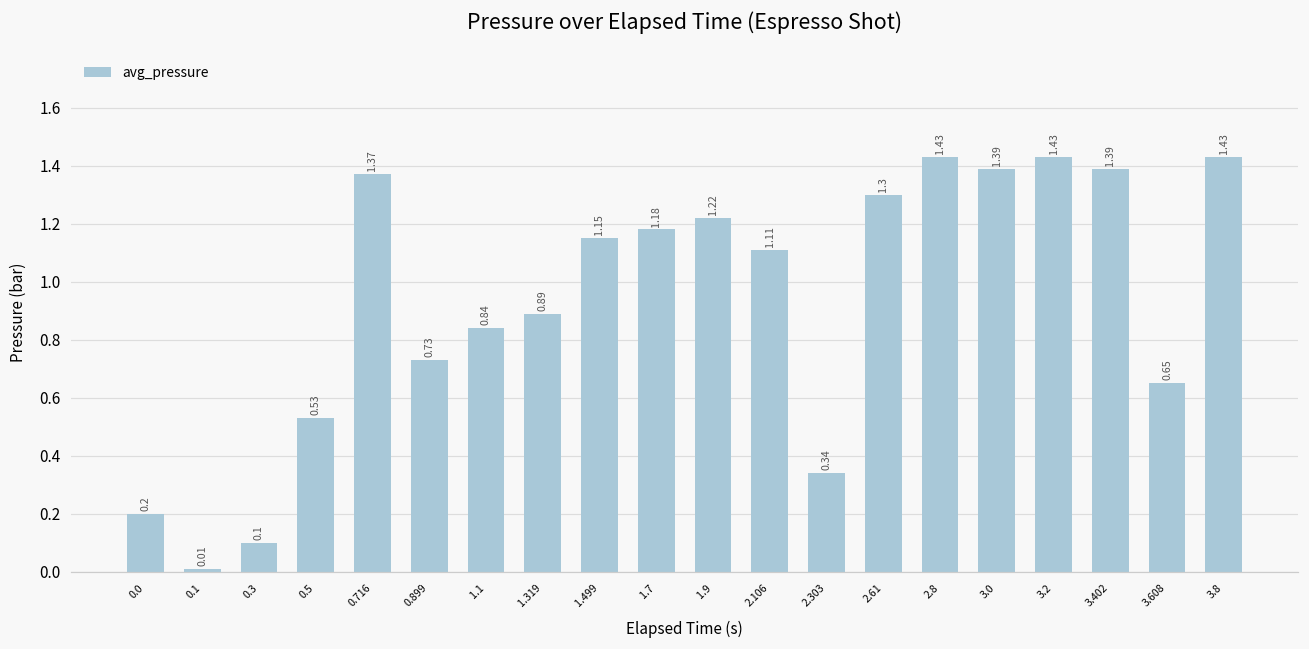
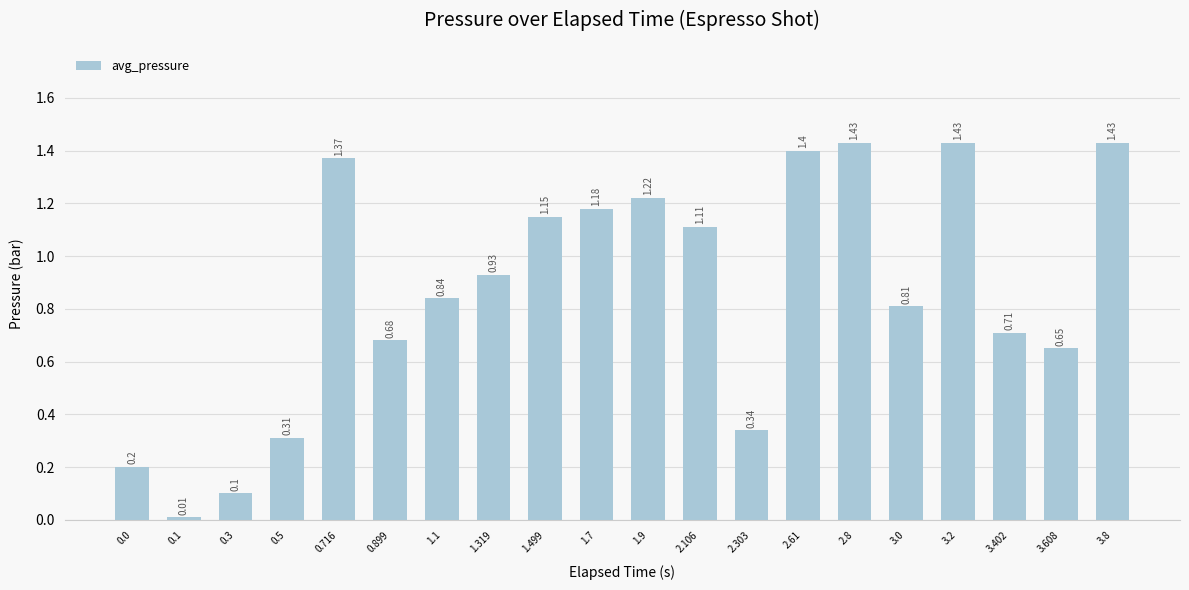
  {
    "0.0": 0.2,
    "0.1": 0.01,
    "0.3": 0.1,
-   "0.5": 0.53,
+   "0.5": 0.31,
    "0.716": 1.37,
-   "0.899": 0.73,
+   "0.899": 0.68,
    "1.1": 0.84,
-   "1.319": 0.89,
+   "1.319": 0.93,
    "1.499": 1.15,
    "1.7": 1.18,
    "1.9": 1.22,
    "2.106": 1.11,
    "2.303": 0.34,
-   "2.61": 1.3,
+   "2.61": 1.4,
    "2.8": 1.43,
-   "3.0": 1.39,
+   "3.0": 0.81,
    "3.2": 1.43,
-   "3.402": 1.39,
+   "3.402": 0.71,
    "3.608": 0.65,
    "3.8": 1.43
  }
